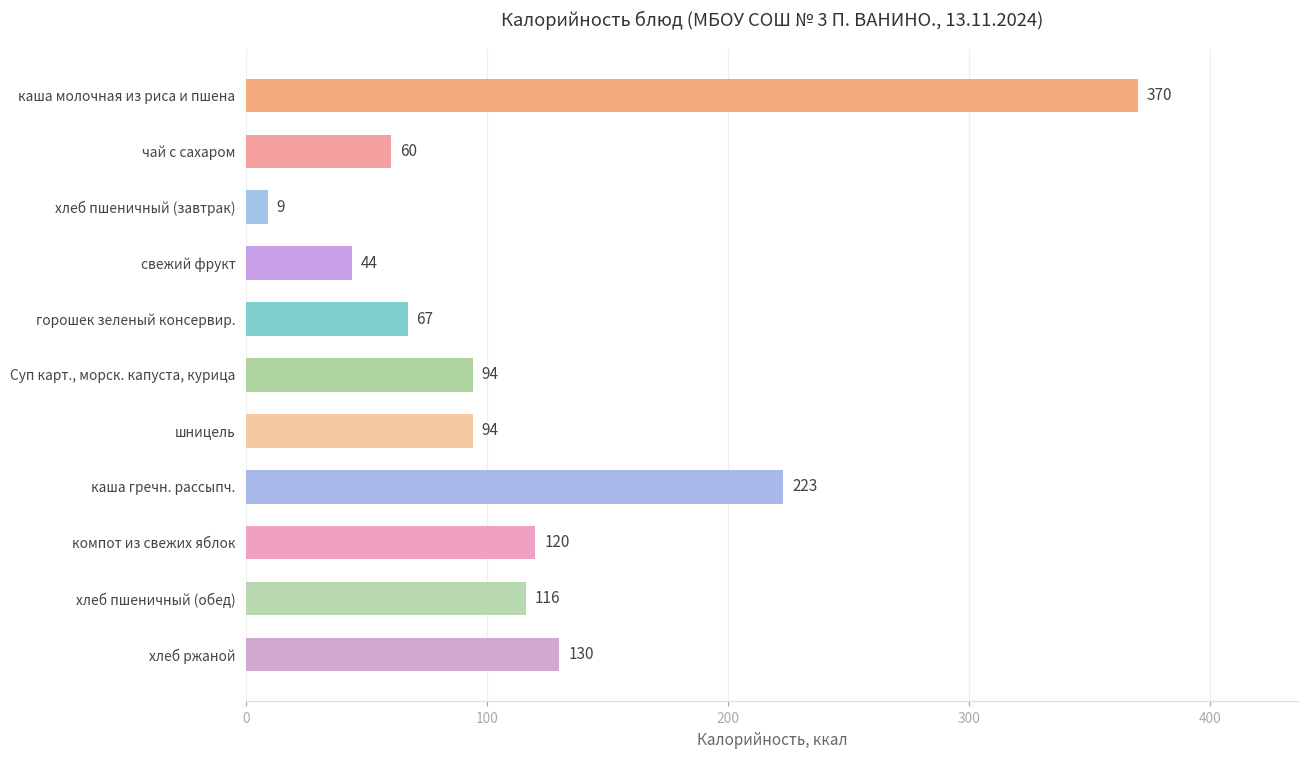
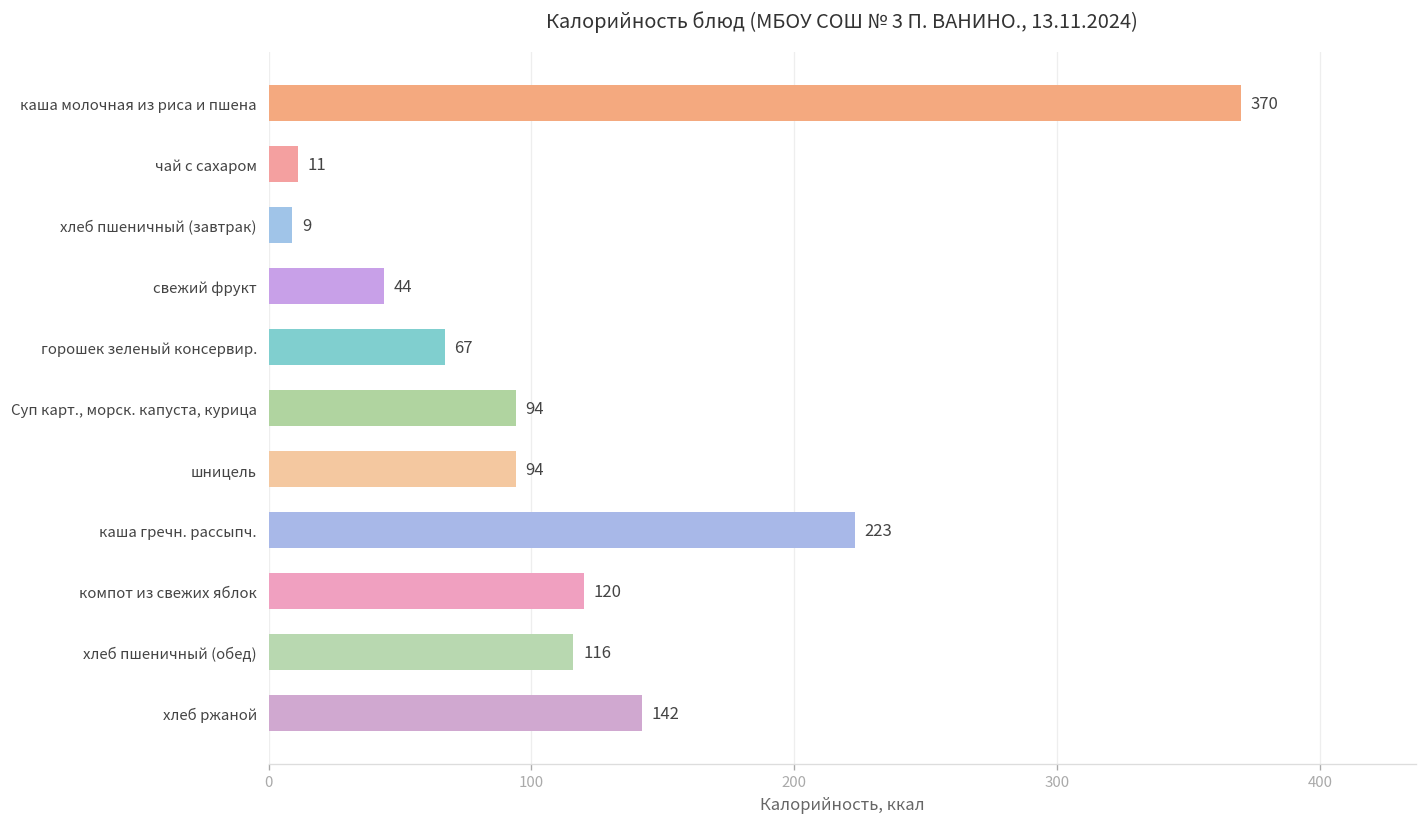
  {
    "каша молочная из риса и пшена": 370,
-   "чай с сахаром": 60,
+   "чай с сахаром": 11,
    "хлеб пшеничный (завтрак)": 9,
    "свежий фрукт": 44,
    "горошек зеленый консервир.": 67,
    "Суп карт., морск. капуста, курица": 94,
    "шницель": 94,
    "каша гречн. рассыпч.": 223,
    "компот из свежих яблок": 120,
    "хлеб пшеничный (обед)": 116,
-   "хлеб ржаной": 130
+   "хлеб ржаной": 142
  }
